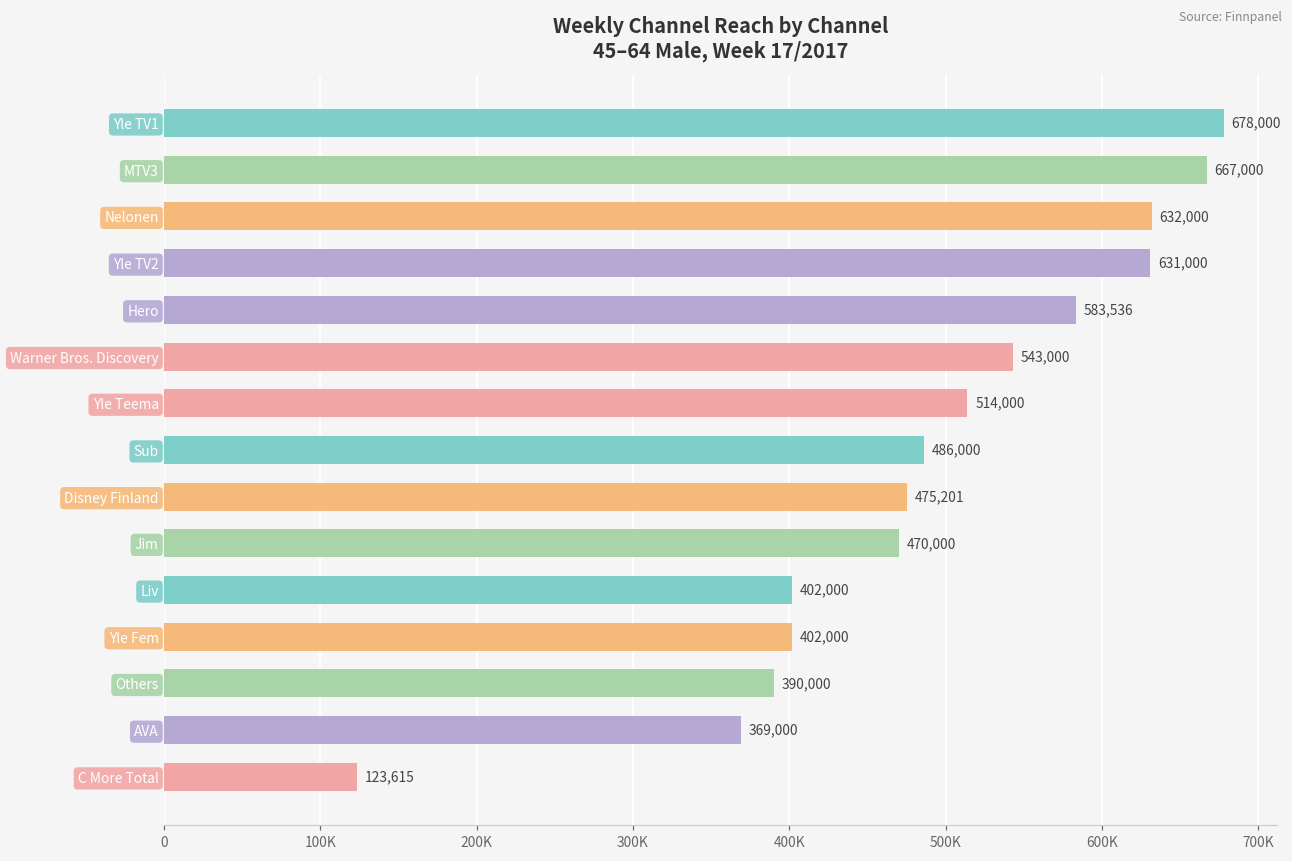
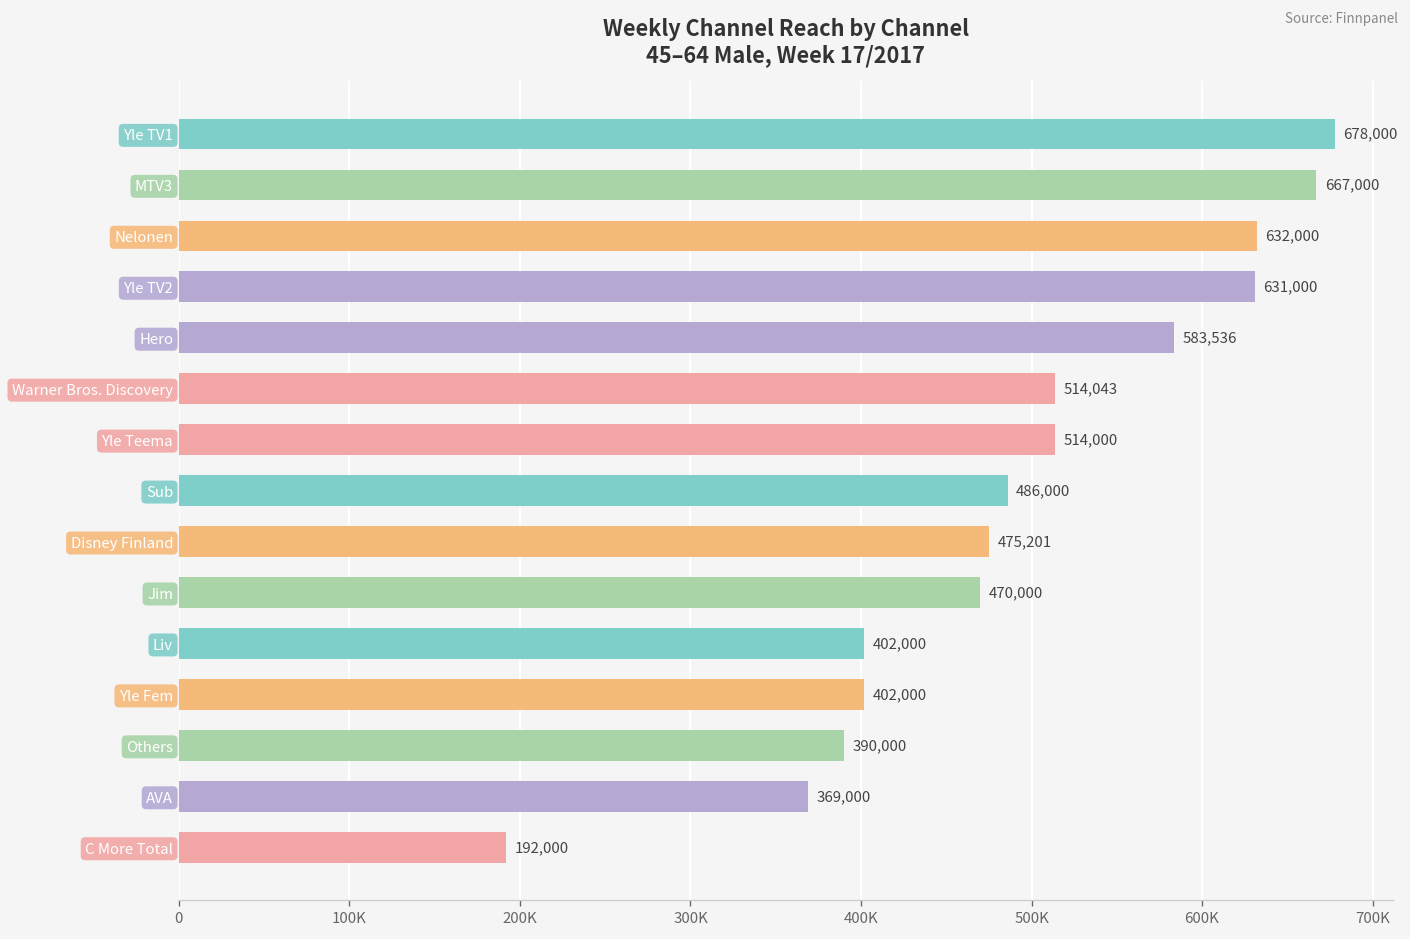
  {
    "Yle TV1": "678,000",
    "MTV3": "667,000",
    "Nelonen": "632,000",
    "Yle TV2": "631,000",
    "Hero": "583,536",
-   "Warner Bros. Discovery": "543,000",
+   "Warner Bros. Discovery": "514,043",
    "Yle Teema": "514,000",
    "Sub": "486,000",
    "Disney Finland": "475,201",
    "Jim": "470,000",
    "Liv": "402,000",
    "Yle Fem": "402,000",
    "Others": "390,000",
    "AVA": "369,000",
-   "C More Total": "123,615"
+   "C More Total": "192,000"
  }
